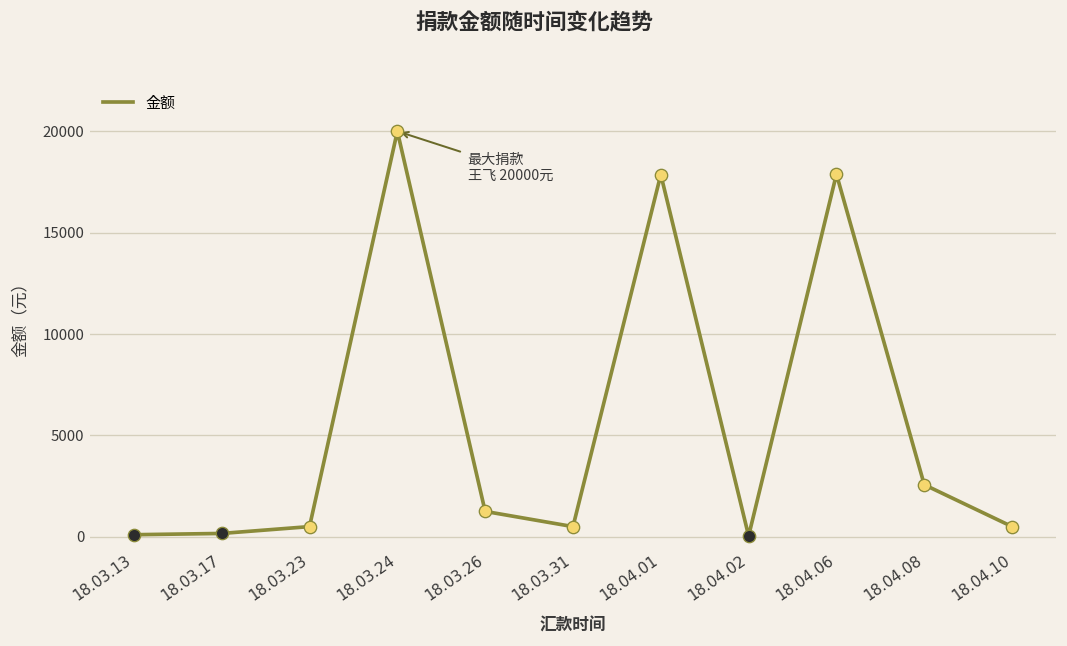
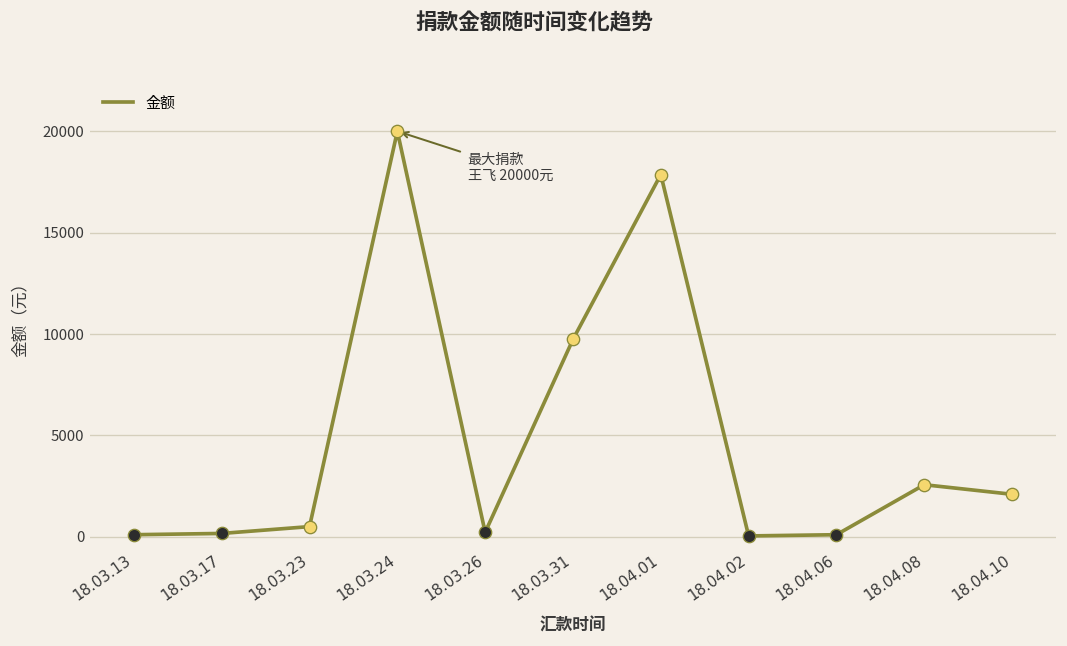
  {
    "金额": {
-     "18.03.26": 1300,
-     "18.03.31": 500,
-     "18.04.06": 17900,
-     "18.04.10": 500
+     "18.03.26": 200,
+     "18.03.31": 9700,
+     "18.04.06": 100,
+     "18.04.10": 2100
    }
  }
